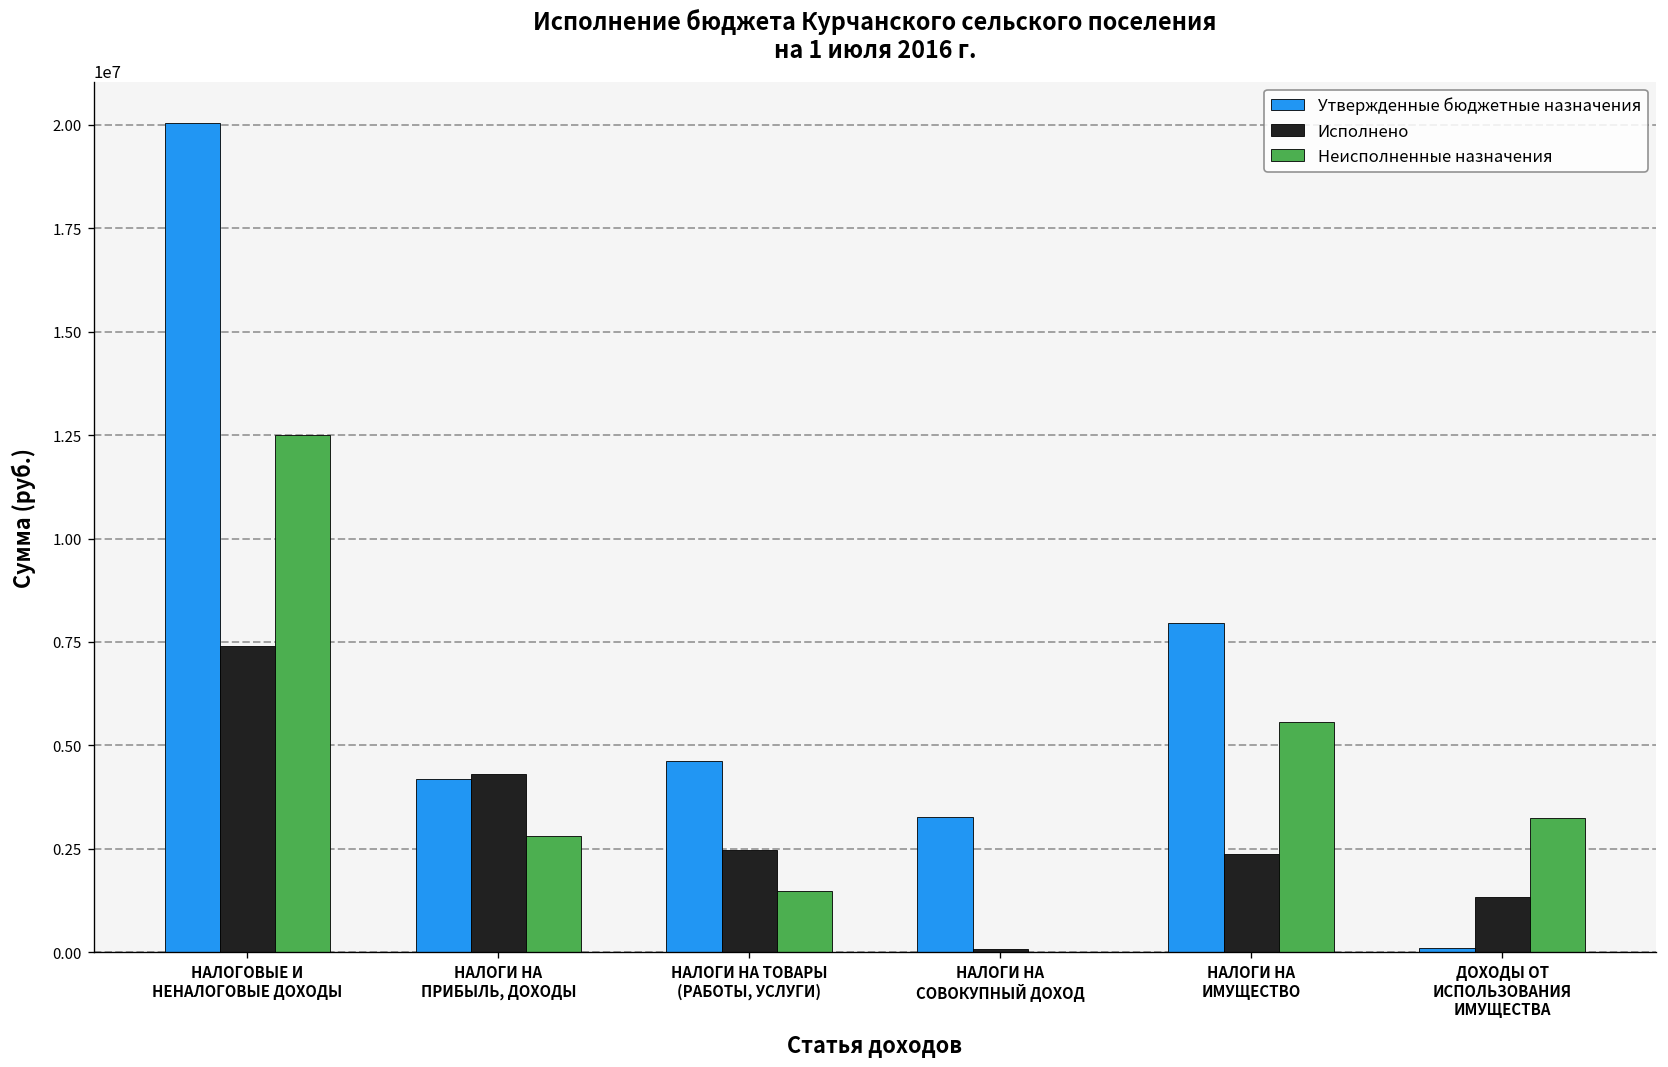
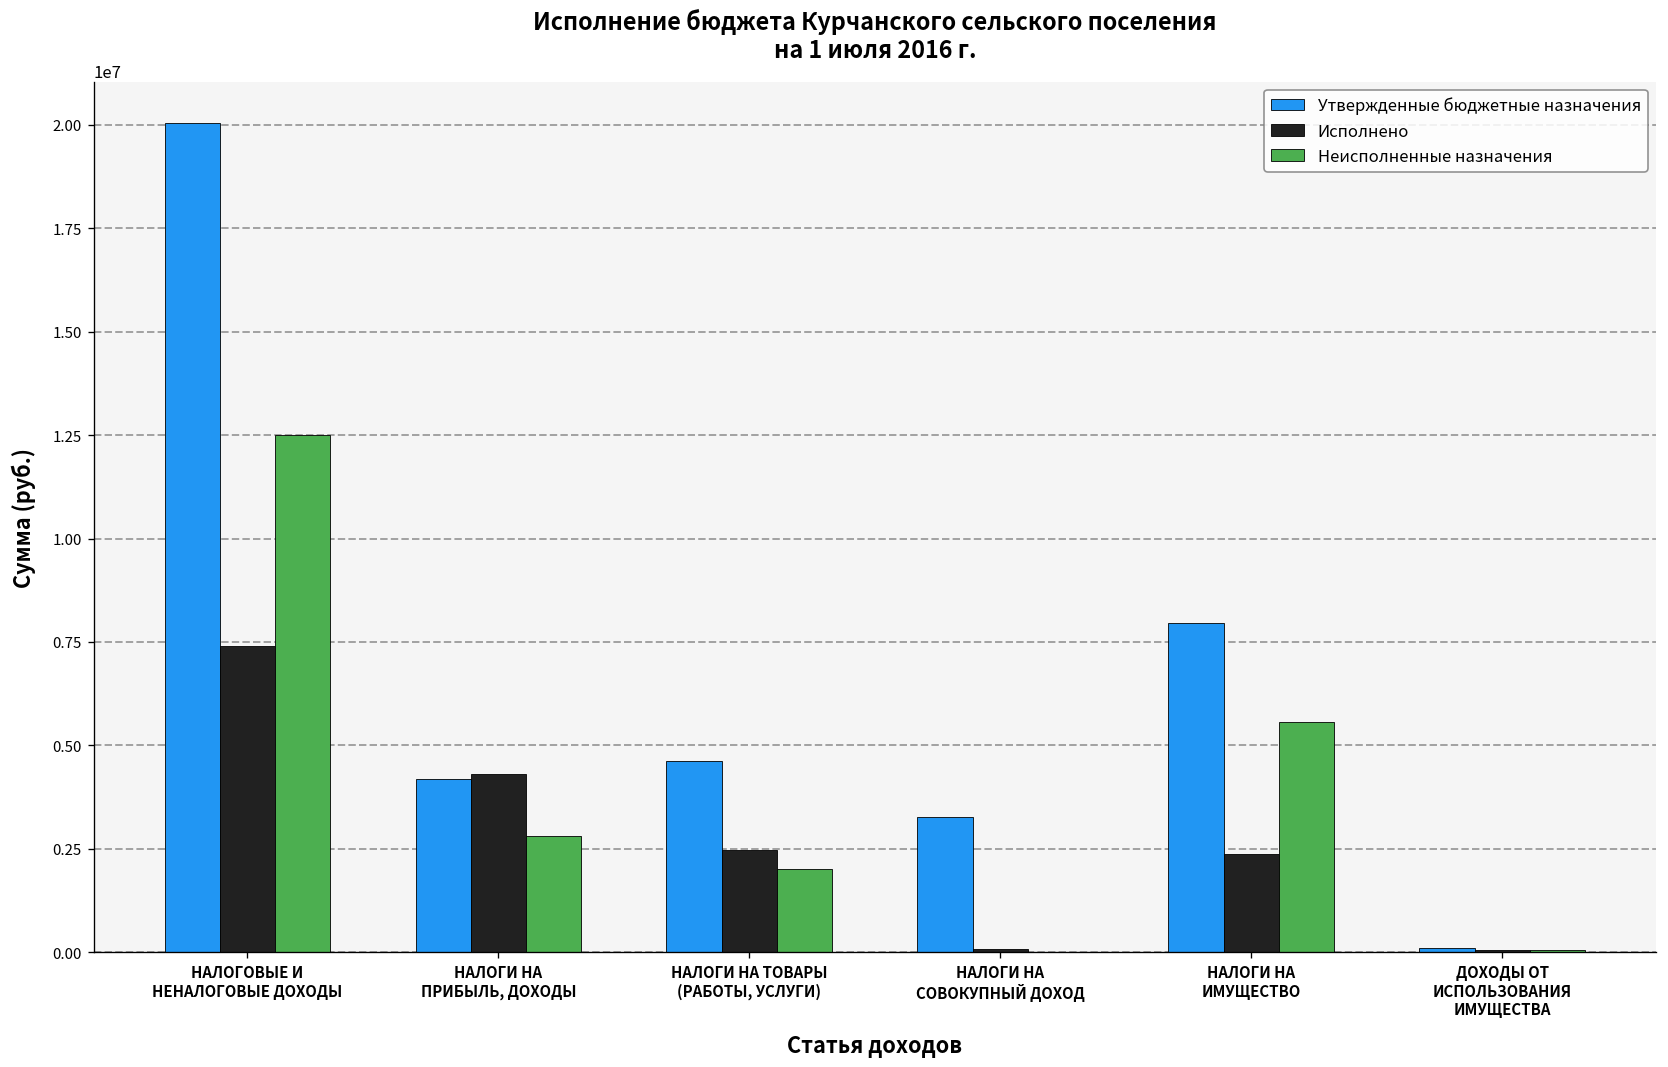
  {
    "Утвержденные бюджетные назначения": {
      "НАЛОГОВЫЕ И НЕНАЛОГОВЫЕ ДОХОДЫ": 20000000,
      "НАЛОГИ НА ПРИБЫЛЬ, ДОХОДЫ": 4200000,
      "НАЛОГИ НА ТОВАРЫ (РАБОТЫ, УСЛУГИ)": 4600000,
      "НАЛОГИ НА СОВОКУПНЫЙ ДОХОД": 3300000,
      "НАЛОГИ НА ИМУЩЕСТВО": 8000000,
      "ДОХОДЫ ОТ ИСПОЛЬЗОВАНИЯ ИМУЩЕСТВА": 100000
    },
    "Исполнено": {
      "НАЛОГОВЫЕ И НЕНАЛОГОВЫЕ ДОХОДЫ": 7400000,
      "НАЛОГИ НА ПРИБЫЛЬ, ДОХОДЫ": 4300000,
      "НАЛОГИ НА ТОВАРЫ (РАБОТЫ, УСЛУГИ)": 2500000,
      "НАЛОГИ НА СОВОКУПНЫЙ ДОХОД": 100000,
      "НАЛОГИ НА ИМУЩЕСТВО": 2400000,
-     "ДОХОДЫ ОТ ИСПОЛЬЗОВАНИЯ ИМУЩЕСТВА": 1300000
+     "ДОХОДЫ ОТ ИСПОЛЬЗОВАНИЯ ИМУЩЕСТВА": 0
    },
    "Неисполненные назначения": {
      "НАЛОГОВЫЕ И НЕНАЛОГОВЫЕ ДОХОДЫ": 12500000,
      "НАЛОГИ НА ПРИБЫЛЬ, ДОХОДЫ": 2800000,
-     "НАЛОГИ НА ТОВАРЫ (РАБОТЫ, УСЛУГИ)": 1500000,
+     "НАЛОГИ НА ТОВАРЫ (РАБОТЫ, УСЛУГИ)": 2000000,
      "НАЛОГИ НА ИМУЩЕСТВО": 5600000,
-     "ДОХОДЫ ОТ ИСПОЛЬЗОВАНИЯ ИМУЩЕСТВА": 3200000
+     "ДОХОДЫ ОТ ИСПОЛЬЗОВАНИЯ ИМУЩЕСТВА": 100000
    }
  }
